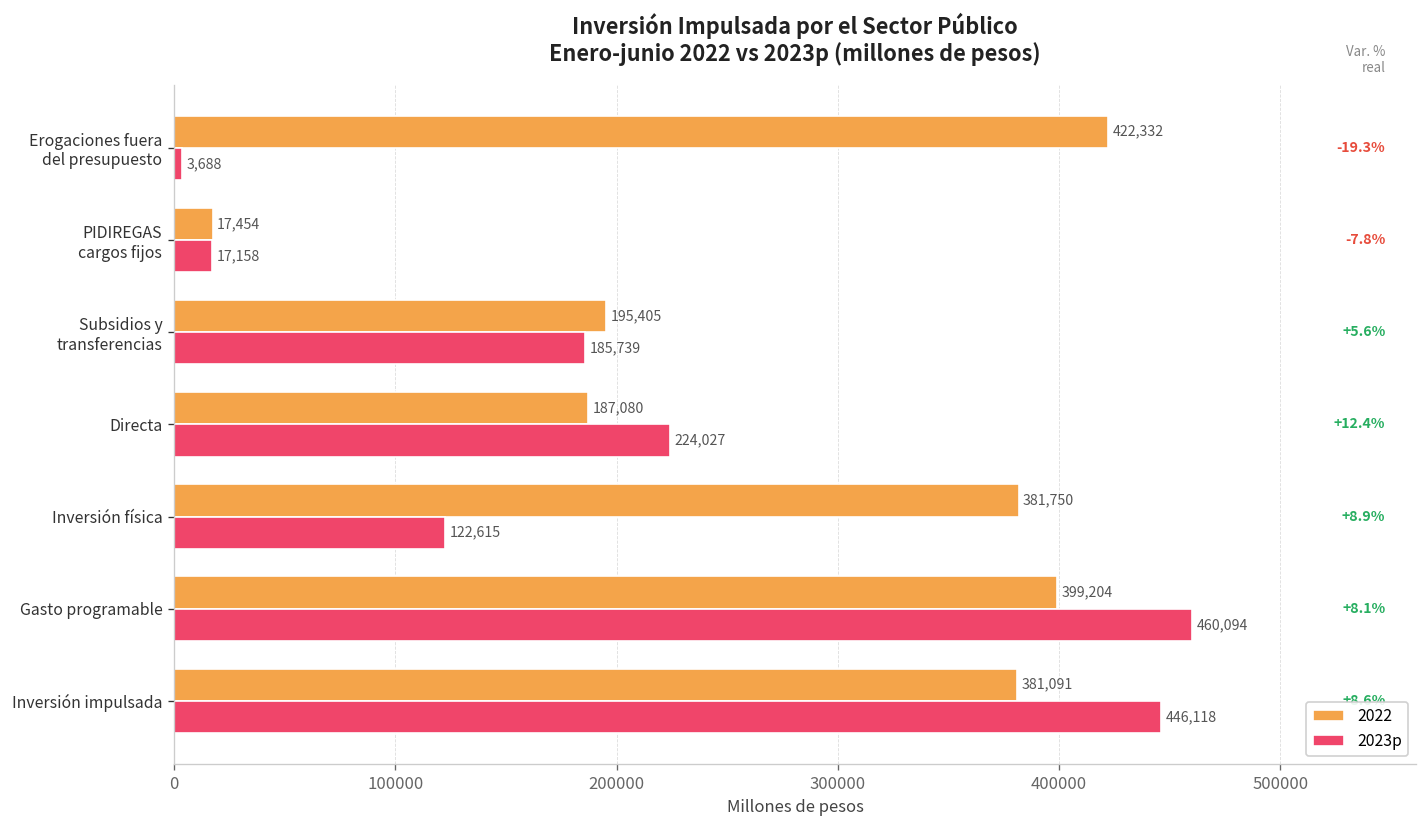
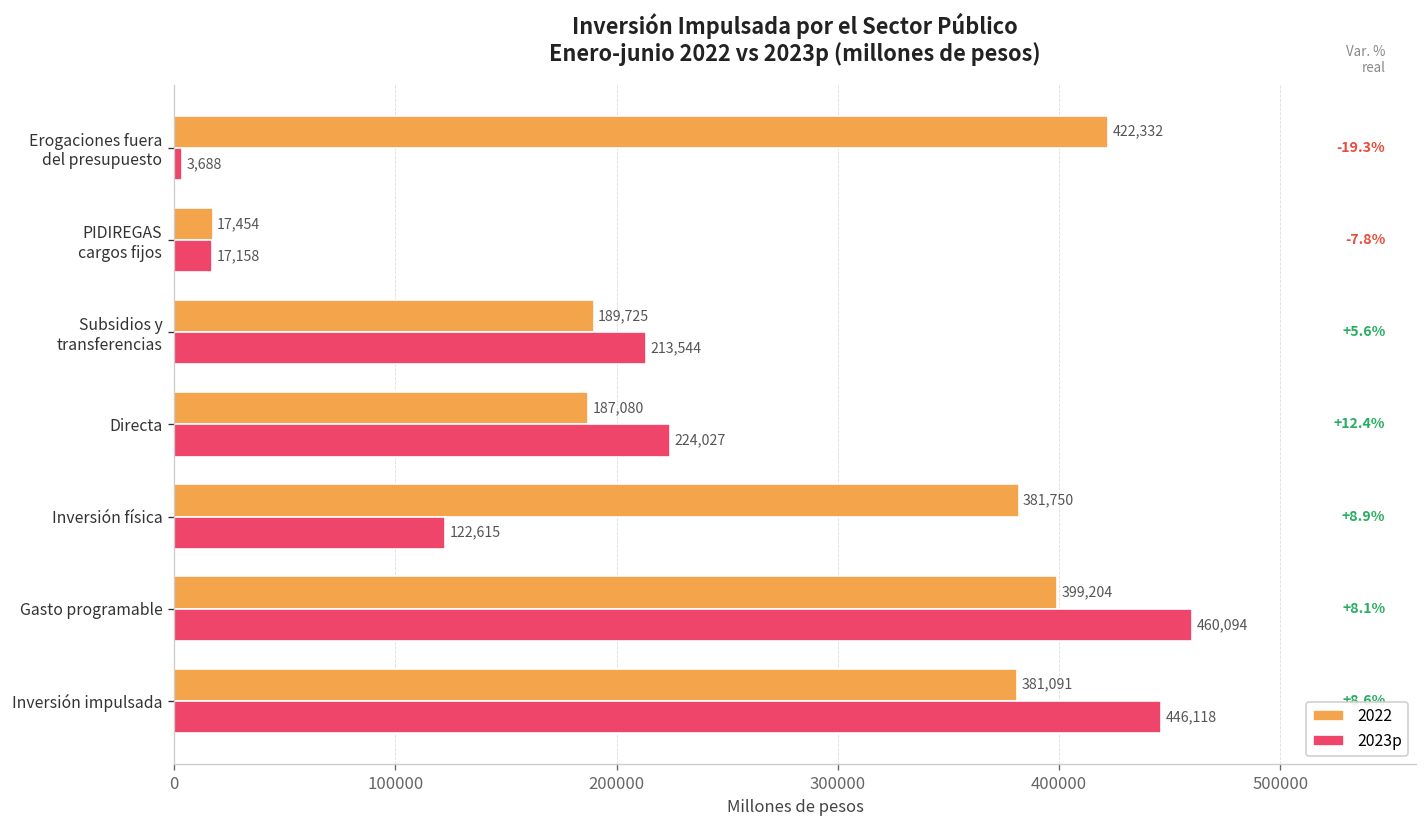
  {
    "2022": {
      "Erogaciones fuera del presupuesto": "422,332",
      "PIDIREGAS cargos fijos": "17,454",
-     "Subsidios y transferencias": "195,405",
+     "Subsidios y transferencias": "189,725",
      "Directa": "187,080",
      "Inversión física": "381,750",
      "Gasto programable": "399,204",
      "Inversión impulsada": "381,091"
    },
    "2023p": {
      "Erogaciones fuera del presupuesto": "3,688",
      "PIDIREGAS cargos fijos": "17,158",
-     "Subsidios y transferencias": "185,739",
+     "Subsidios y transferencias": "213,544",
      "Directa": "224,027",
      "Inversión física": "122,615",
      "Gasto programable": "460,094",
      "Inversión impulsada": "446,118"
    }
  }
